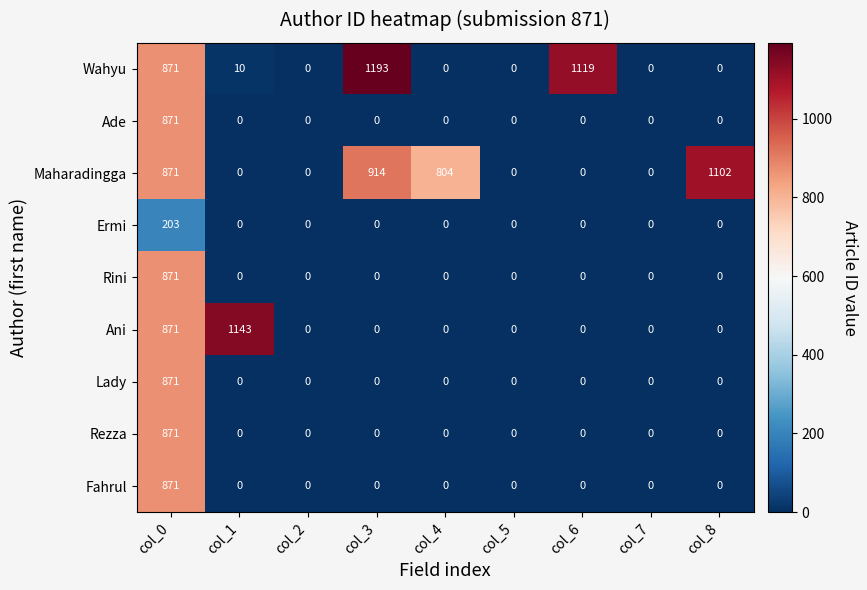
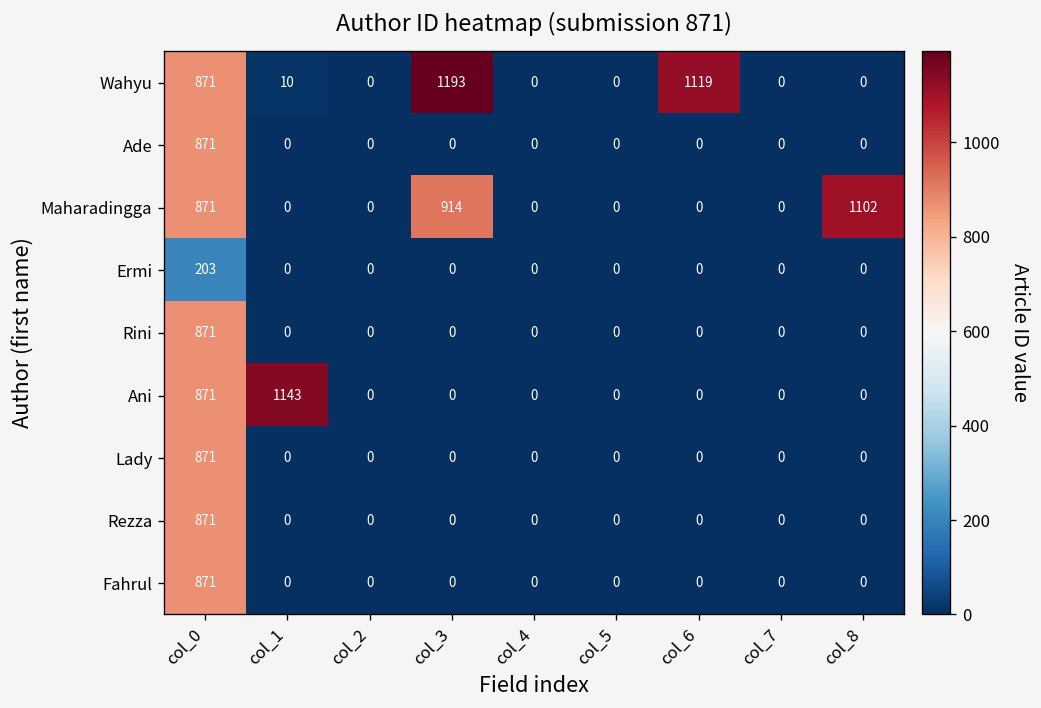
  {
    "Wahyu": {
      "col_0": 871,
      "col_1": 10,
      "col_2": 0,
      "col_3": 1193,
      "col_4": 0,
      "col_5": 0,
      "col_6": 1119,
      "col_7": 0,
      "col_8": 0
    },
    "Ade": {
      "col_0": 871,
      "col_1": 0,
      "col_2": 0,
      "col_3": 0,
      "col_4": 0,
      "col_5": 0,
      "col_6": 0,
      "col_7": 0,
      "col_8": 0
    },
    "Maharadingga": {
      "col_0": 871,
      "col_1": 0,
      "col_2": 0,
      "col_3": 914,
-     "col_4": 804,
+     "col_4": 0,
      "col_5": 0,
      "col_6": 0,
      "col_7": 0,
      "col_8": 1102
    },
    "Ermi": {
      "col_0": 203,
      "col_1": 0,
      "col_2": 0,
      "col_3": 0,
      "col_4": 0,
      "col_5": 0,
      "col_6": 0,
      "col_7": 0,
      "col_8": 0
    },
    "Rini": {
      "col_0": 871,
      "col_1": 0,
      "col_2": 0,
      "col_3": 0,
      "col_4": 0,
      "col_5": 0,
      "col_6": 0,
      "col_7": 0,
      "col_8": 0
    },
    "Ani": {
      "col_0": 871,
      "col_1": 1143,
      "col_2": 0,
      "col_3": 0,
      "col_4": 0,
      "col_5": 0,
      "col_6": 0,
      "col_7": 0,
      "col_8": 0
    },
    "Lady": {
      "col_0": 871,
      "col_1": 0,
      "col_2": 0,
      "col_3": 0,
      "col_4": 0,
      "col_5": 0,
      "col_6": 0,
      "col_7": 0,
      "col_8": 0
    },
    "Rezza": {
      "col_0": 871,
      "col_1": 0,
      "col_2": 0,
      "col_3": 0,
      "col_4": 0,
      "col_5": 0,
      "col_6": 0,
      "col_7": 0,
      "col_8": 0
    },
    "Fahrul": {
      "col_0": 871,
      "col_1": 0,
      "col_2": 0,
      "col_3": 0,
      "col_4": 0,
      "col_5": 0,
      "col_6": 0,
      "col_7": 0,
      "col_8": 0
    }
  }
